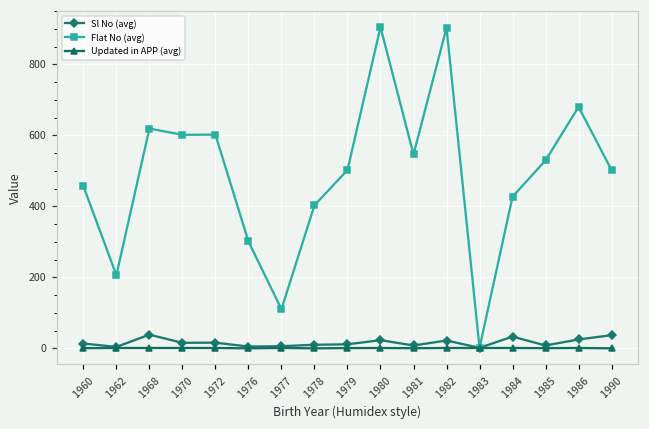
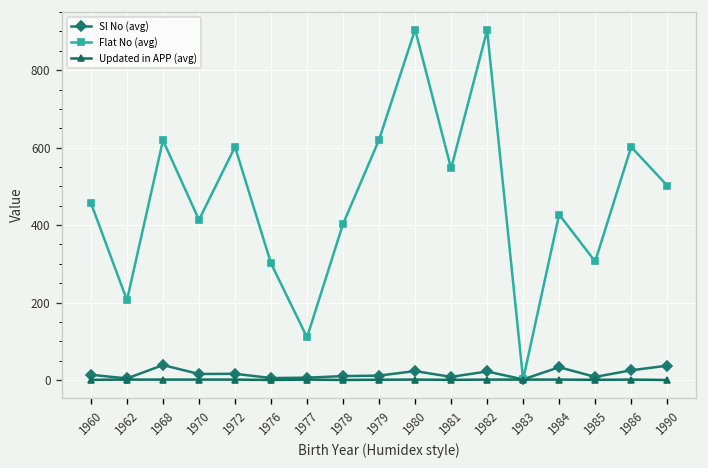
  {
    "Flat No (avg)": {
      "1960": 460,
      "1962": 210,
      "1968": 620,
-     "1970": 600,
+     "1970": 410,
      "1972": 600,
      "1976": 300,
      "1977": 110,
      "1978": 400,
-     "1979": 500,
+     "1979": 620,
      "1980": 910,
      "1981": 550,
      "1982": 900,
      "1984": 430,
-     "1985": 530,
-     "1986": 680,
+     "1985": 310,
+     "1986": 600,
      "1990": 500
    }
  }
